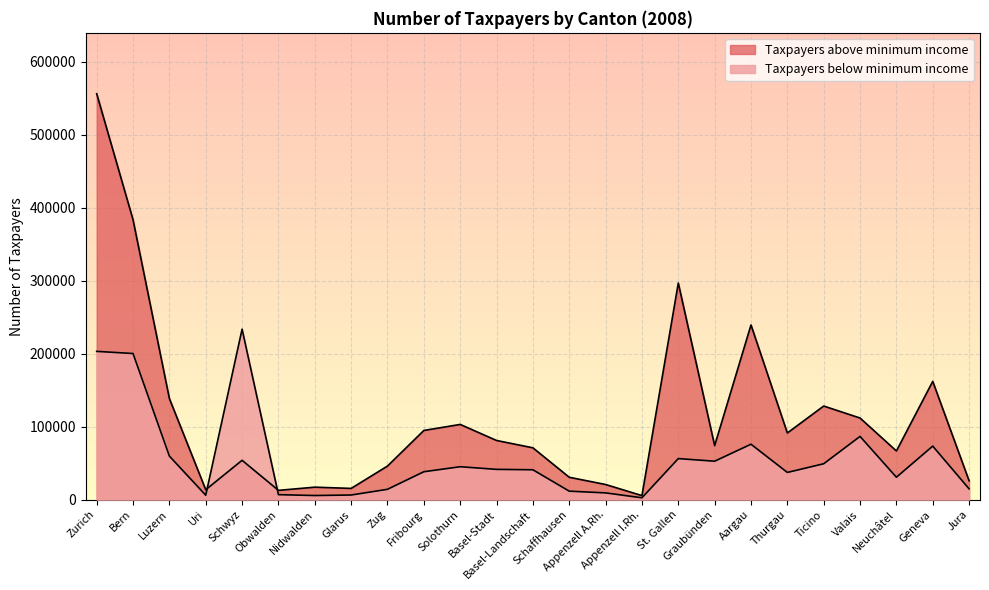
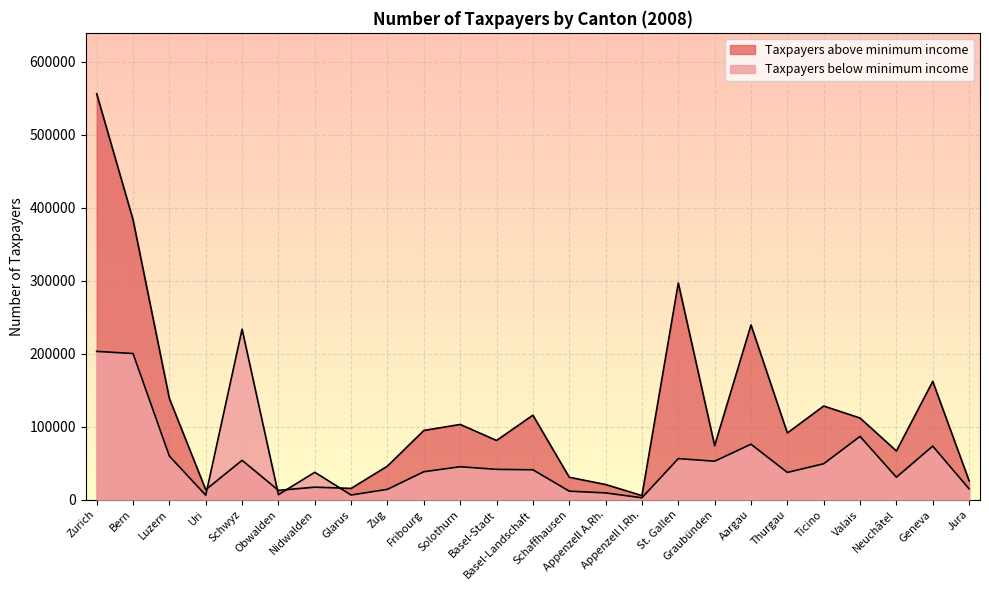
  {
    "Taxpayers above minimum income": {
      "Zurich": 560000,
      "Bern": 380000,
      "Luzern": 140000,
      "Uri": 10000,
      "Schwyz": 50000,
      "Obwalden": 10000,
      "Nidwalden": 20000,
      "Glarus": 20000,
      "Zug": 50000,
      "Fribourg": 90000,
      "Solothurn": 100000,
      "Basel-Stadt": 80000,
-     "Basel-Landschaft": 70000,
+     "Basel-Landschaft": 120000,
      "Schaffhausen": 30000,
      "Appenzell A.Rh.": 20000,
      "St. Gallen": 300000,
      "Graubünden": 70000,
      "Aargau": 240000,
      "Thurgau": 90000,
      "Ticino": 130000,
      "Valais": 110000,
      "Neuchâtel": 70000,
      "Geneva": 160000,
      "Jura": 30000
    },
    "Taxpayers below minimum income": {
      "Zurich": 200000,
      "Bern": 200000,
      "Luzern": 60000,
      "Uri": 10000,
      "Schwyz": 230000,
      "Obwalden": 10000,
-     "Nidwalden": 10000,
+     "Nidwalden": 40000,
      "Glarus": 10000,
      "Zug": 10000,
      "Fribourg": 40000,
      "Solothurn": 50000,
      "Basel-Stadt": 40000,
      "Basel-Landschaft": 40000,
      "Schaffhausen": 10000,
      "Appenzell A.Rh.": 10000,
      "St. Gallen": 60000,
      "Graubünden": 50000,
      "Aargau": 80000,
      "Thurgau": 40000,
      "Ticino": 50000,
      "Valais": 90000,
      "Neuchâtel": 30000,
      "Geneva": 70000,
      "Jura": 10000
    }
  }
